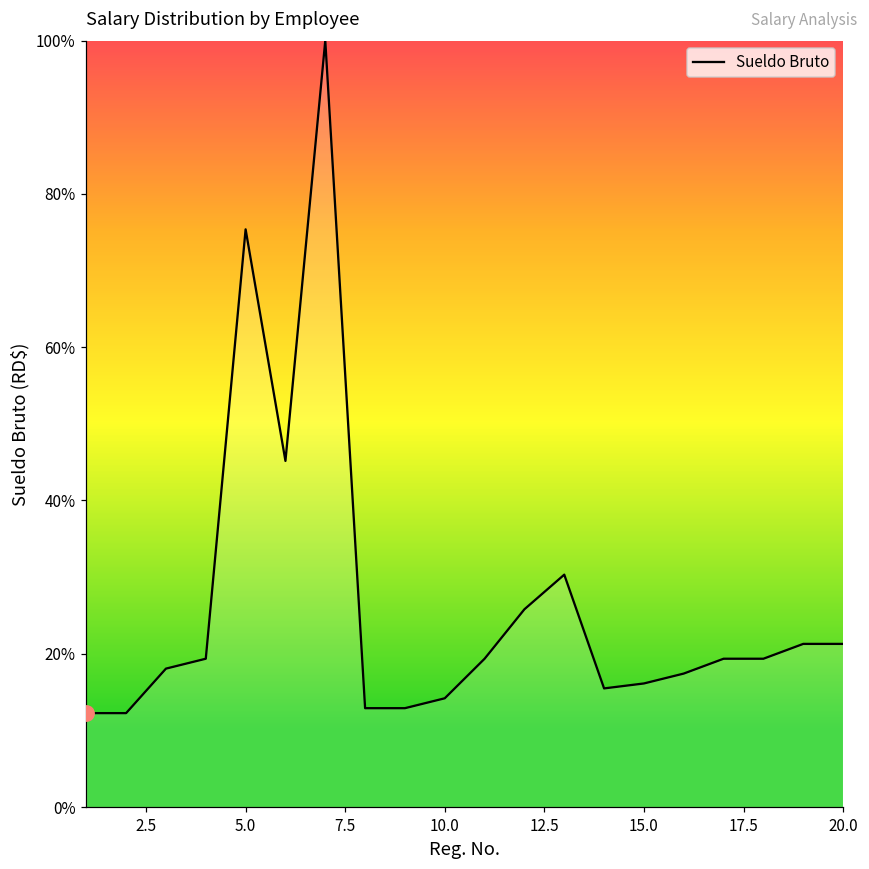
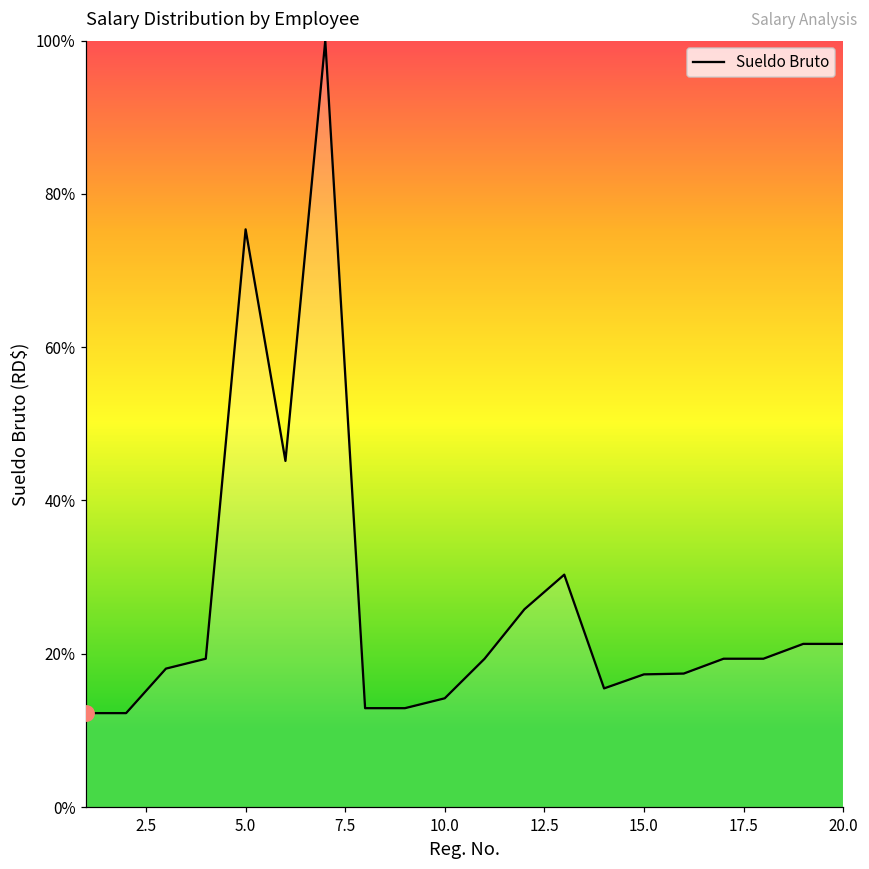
  {
    "Sueldo Bruto": {
      "5.0": "75%",
      "10.0": "14%",
-     "15.0": "16%",
+     "15.0": "17%",
      "20.0": "21%"
    }
  }
